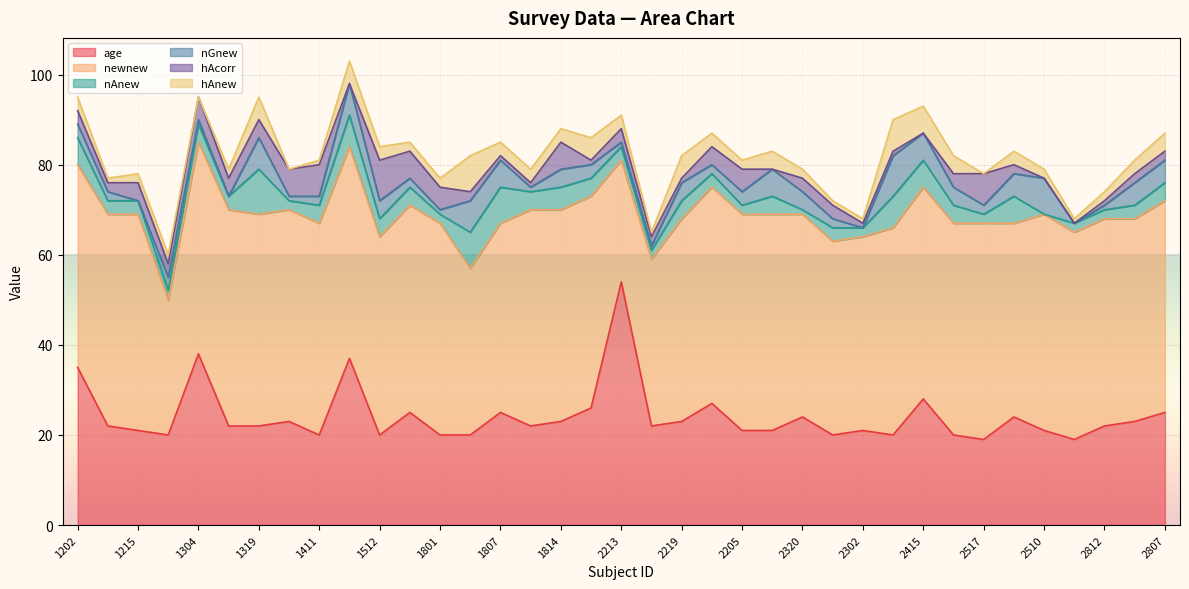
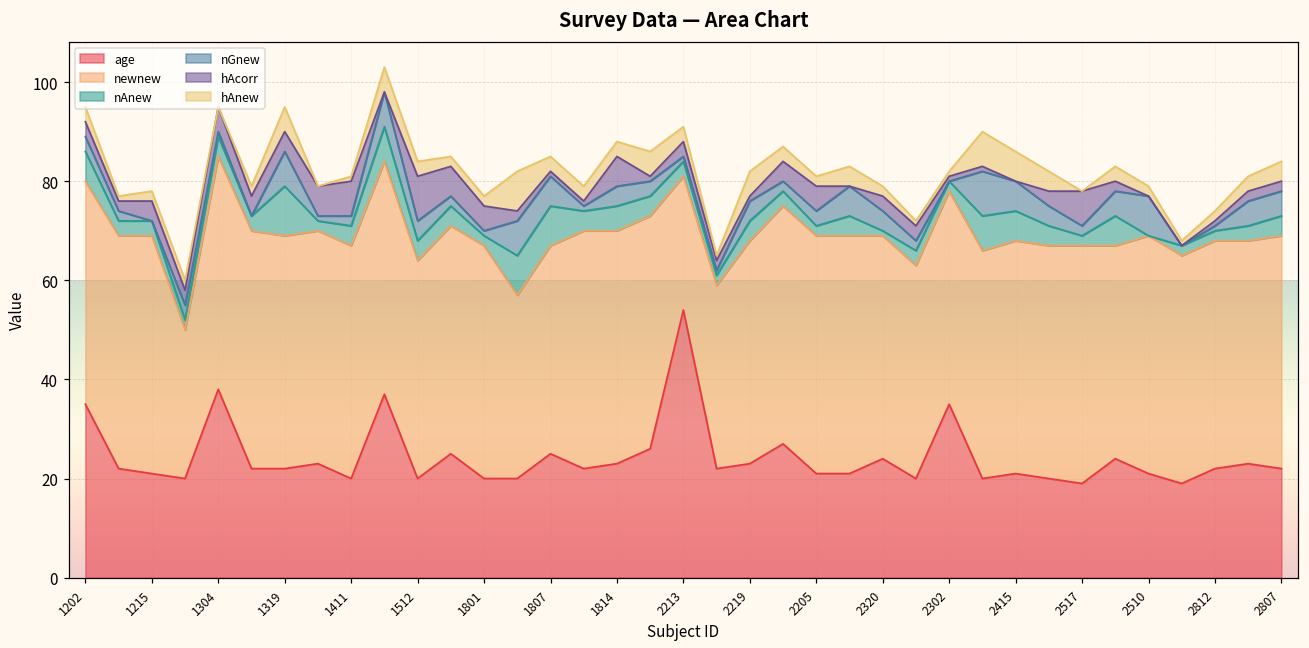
  {
    "age": {
      "1202": 35,
      "1215": 21,
      "1304": 38,
      "1319": 22,
      "1411": 20,
      "1512": 20,
      "1801": 20,
      "1807": 25,
      "1814": 23,
      "2213": 54,
      "2219": 23,
      "2205": 21,
      "2320": 24,
-     "2302": 21,
-     "2415": 28,
+     "2302": 35,
+     "2415": 21,
      "2517": 19,
      "2510": 21,
      "2812": 22,
-     "2807": 25
+     "2807": 22
    }
  }
